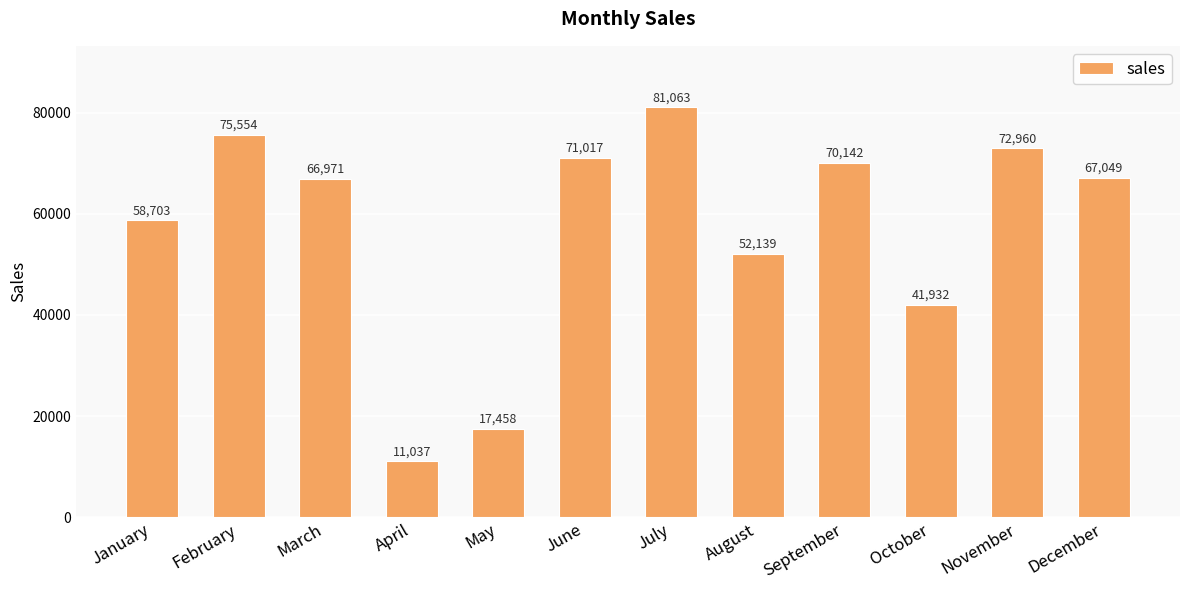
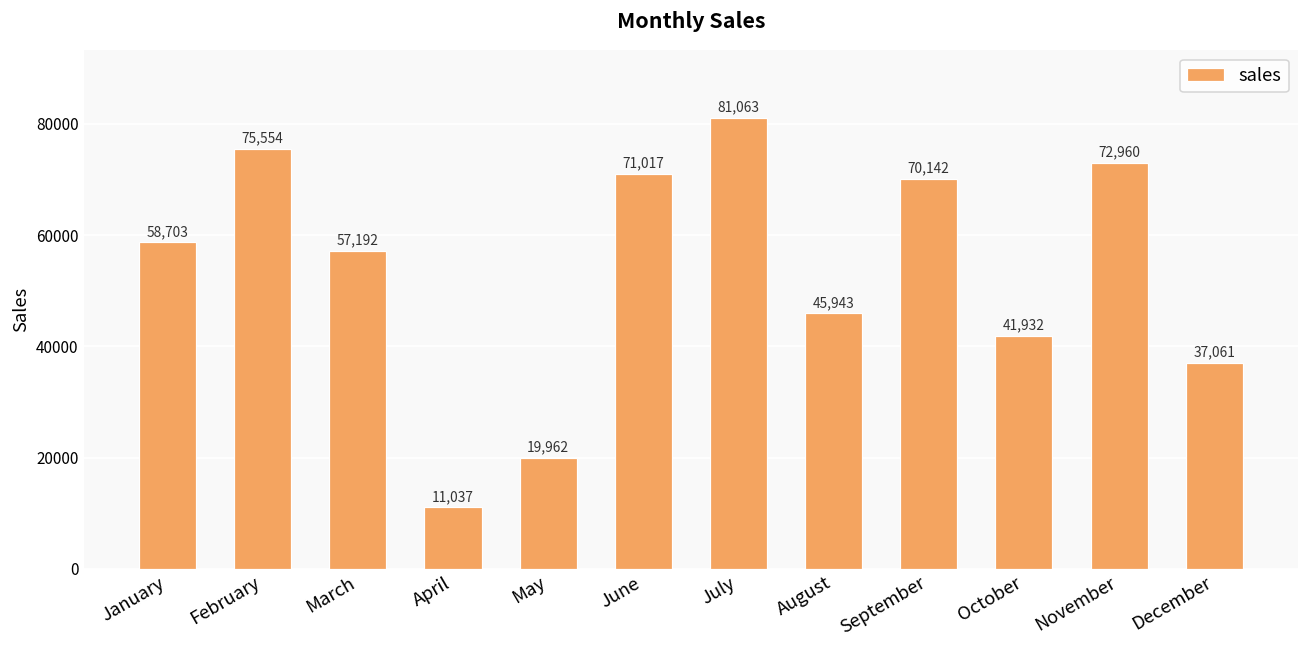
  {
    "January": "58,703",
    "February": "75,554",
-   "March": "66,971",
+   "March": "57,192",
    "April": "11,037",
-   "May": "17,458",
+   "May": "19,962",
    "June": "71,017",
    "July": "81,063",
-   "August": "52,139",
+   "August": "45,943",
    "September": "70,142",
    "October": "41,932",
    "November": "72,960",
-   "December": "67,049"
+   "December": "37,061"
  }
